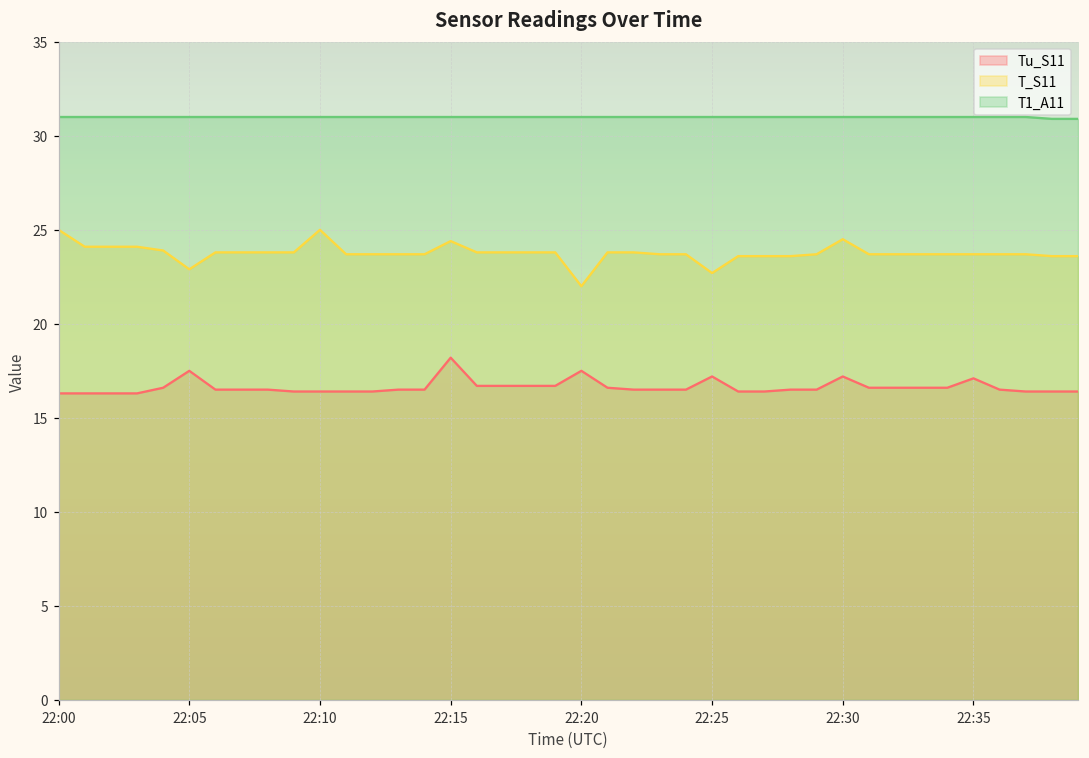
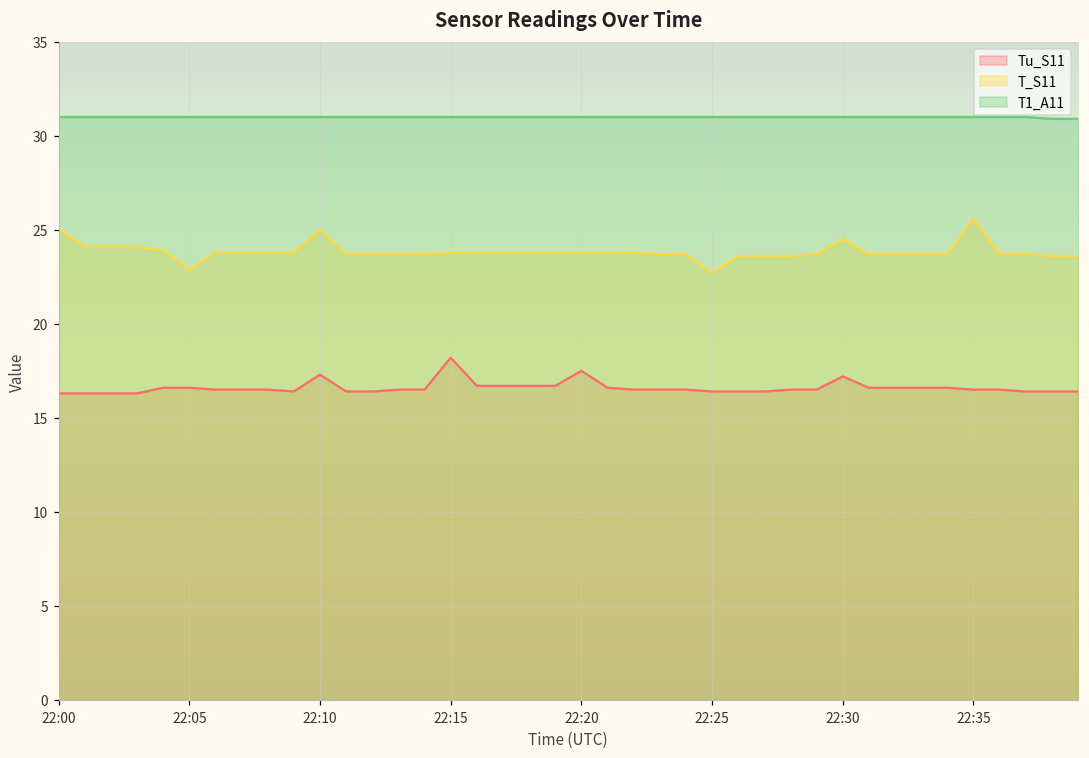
  {
    "Tu_S11": {
      "22:00": 16.3,
-     "22:05": 17.5,
-     "22:10": 16.4,
+     "22:05": 16.6,
+     "22:10": 17.3,
      "22:15": 18.2,
      "22:20": 17.5,
-     "22:25": 17.2,
+     "22:25": 16.4,
      "22:30": 17.2,
-     "22:35": 17.1
+     "22:35": 16.5
    },
    "T_S11": {
      "22:00": 25.0,
      "22:05": 22.9,
      "22:10": 25.0,
-     "22:15": 24.4,
-     "22:20": 22.0,
+     "22:15": 23.8,
+     "22:20": 23.8,
      "22:25": 22.7,
      "22:30": 24.5,
-     "22:35": 23.7
+     "22:35": 25.6
    },
    "T1_A11": {
      "22:00": 31.0,
      "22:05": 31.0,
      "22:10": 31.0,
      "22:15": 31.0,
      "22:20": 31.0,
      "22:25": 31.0,
      "22:30": 31.0,
      "22:35": 31.0
    }
  }
